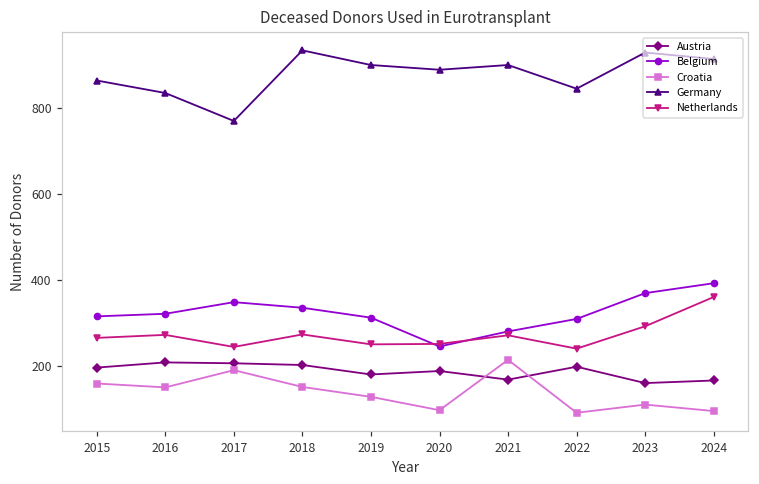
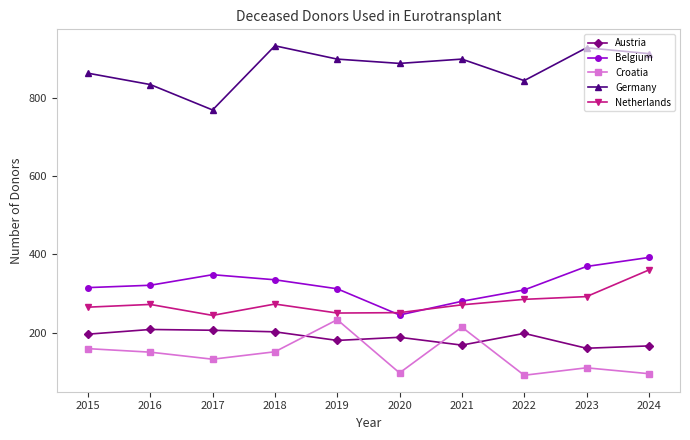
  {
    "Belgium": {
      "2015": 320,
      "2016": 320,
      "2017": 350,
      "2018": 340,
      "2019": 310,
      "2021": 280,
      "2022": 310,
      "2023": 370,
      "2024": 390
    },
    "Croatia": {
      "2015": 160,
      "2016": 150,
-     "2017": 190,
+     "2017": 130,
      "2018": 150,
-     "2019": 130,
+     "2019": 230,
      "2020": 100,
      "2021": 210,
      "2022": 90,
      "2023": 110,
      "2024": 100
    },
    "Netherlands": {
      "2015": 270,
      "2016": 270,
      "2017": 240,
      "2018": 270,
      "2019": 250,
      "2021": 270,
-     "2022": 240,
+     "2022": 290,
      "2023": 290,
      "2024": 360
    }
  }
